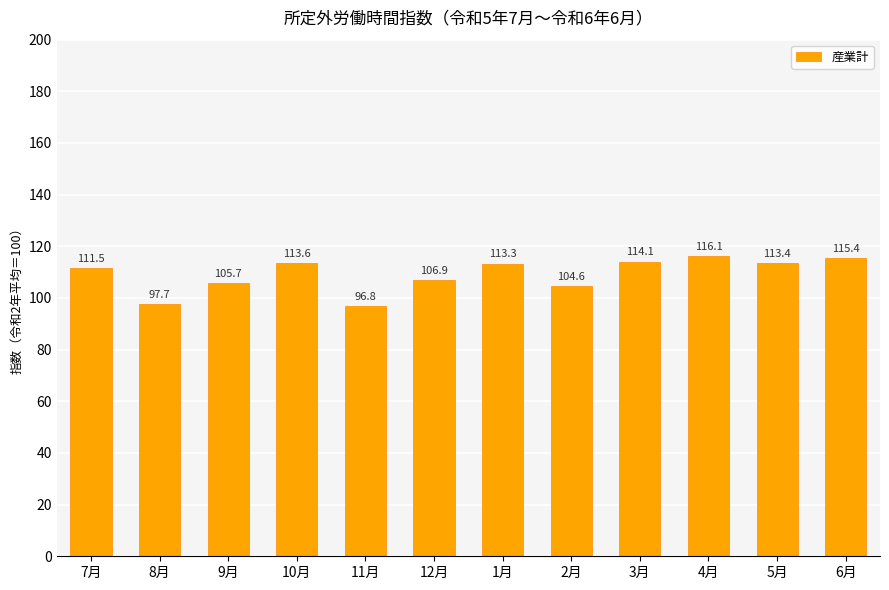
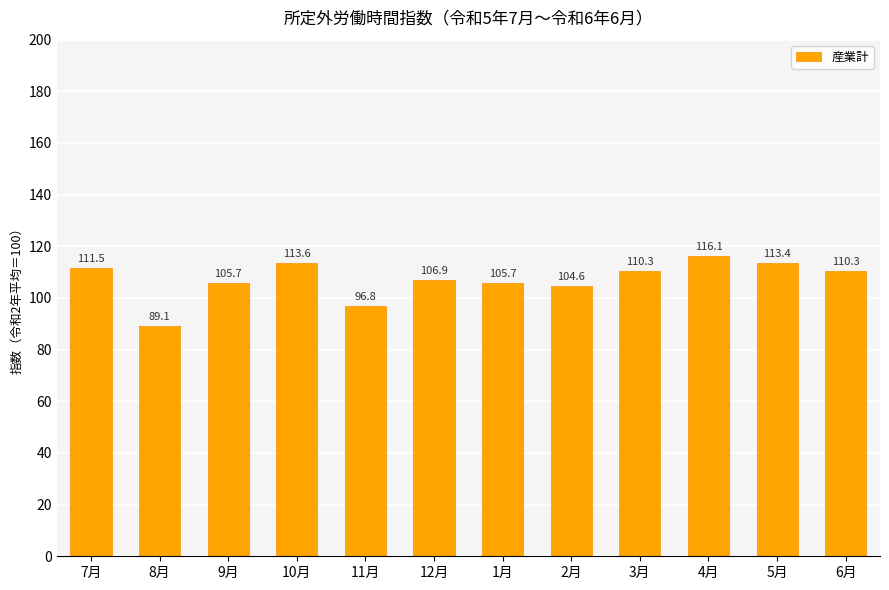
  {
    "7月": 111.5,
-   "8月": 97.7,
+   "8月": 89.1,
    "9月": 105.7,
    "10月": 113.6,
    "11月": 96.8,
    "12月": 106.9,
-   "1月": 113.3,
+   "1月": 105.7,
    "2月": 104.6,
-   "3月": 114.1,
+   "3月": 110.3,
    "4月": 116.1,
    "5月": 113.4,
-   "6月": 115.4
+   "6月": 110.3
  }
